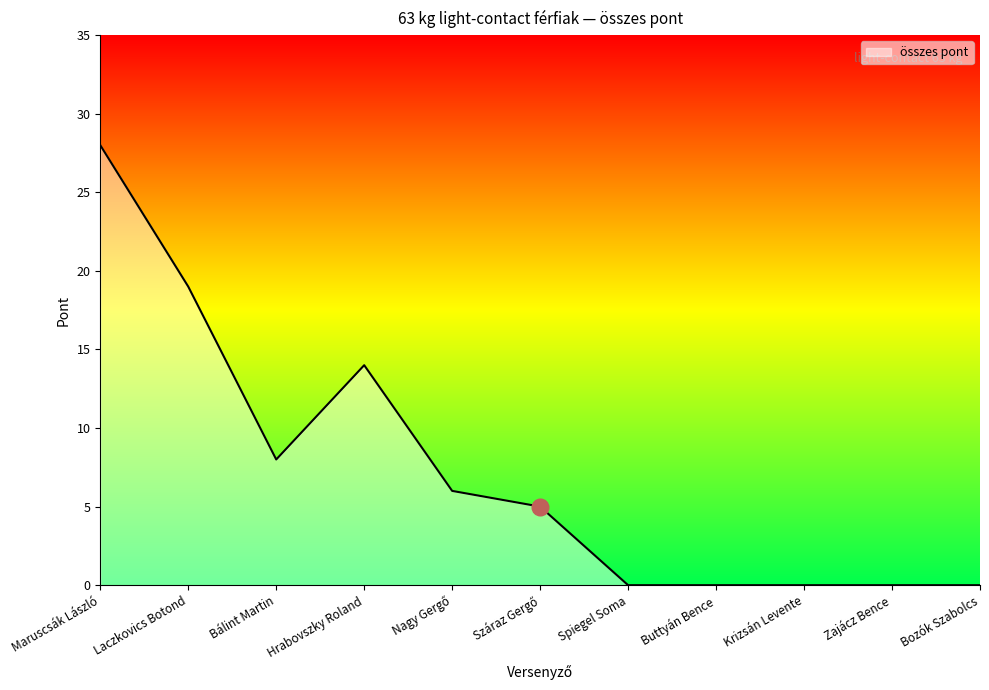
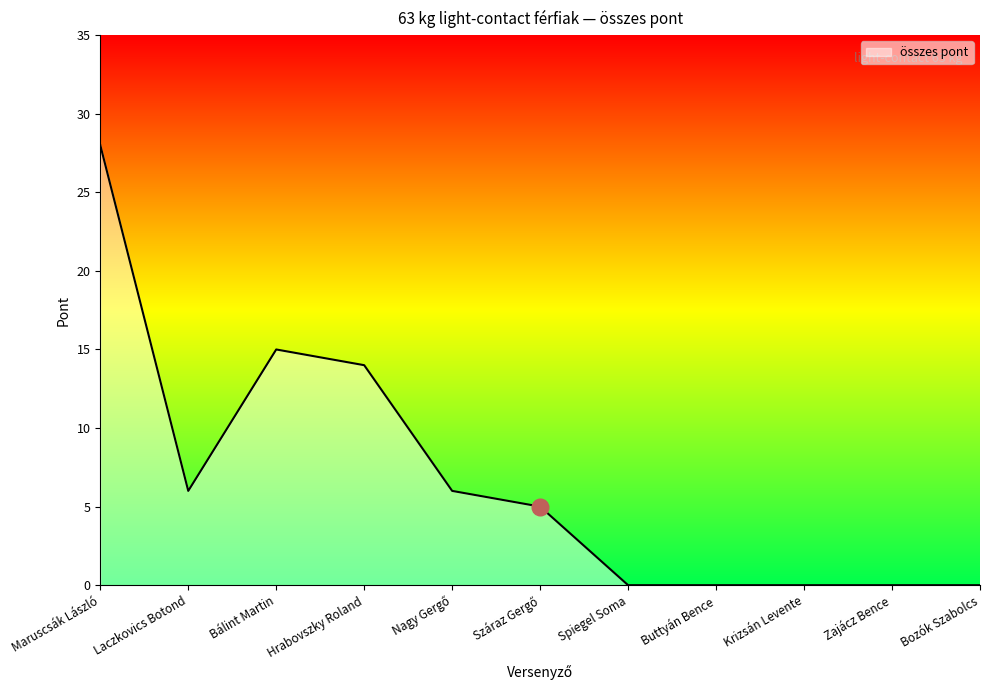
  {
    "összes pont": {
      "Maruscsák László": 28,
-     "Laczkovics Botond": 19,
-     "Bálint Martin": 8,
+     "Laczkovics Botond": 6,
+     "Bálint Martin": 15,
      "Hrabovszky Roland": 14,
      "Nagy Gergő": 6,
      "Spiegel Soma": 0,
      "Buttyán Bence": 0,
      "Krizsán Levente": 0,
      "Zajácz Bence": 0,
      "Bozók Szabolcs": 0
    }
  }
